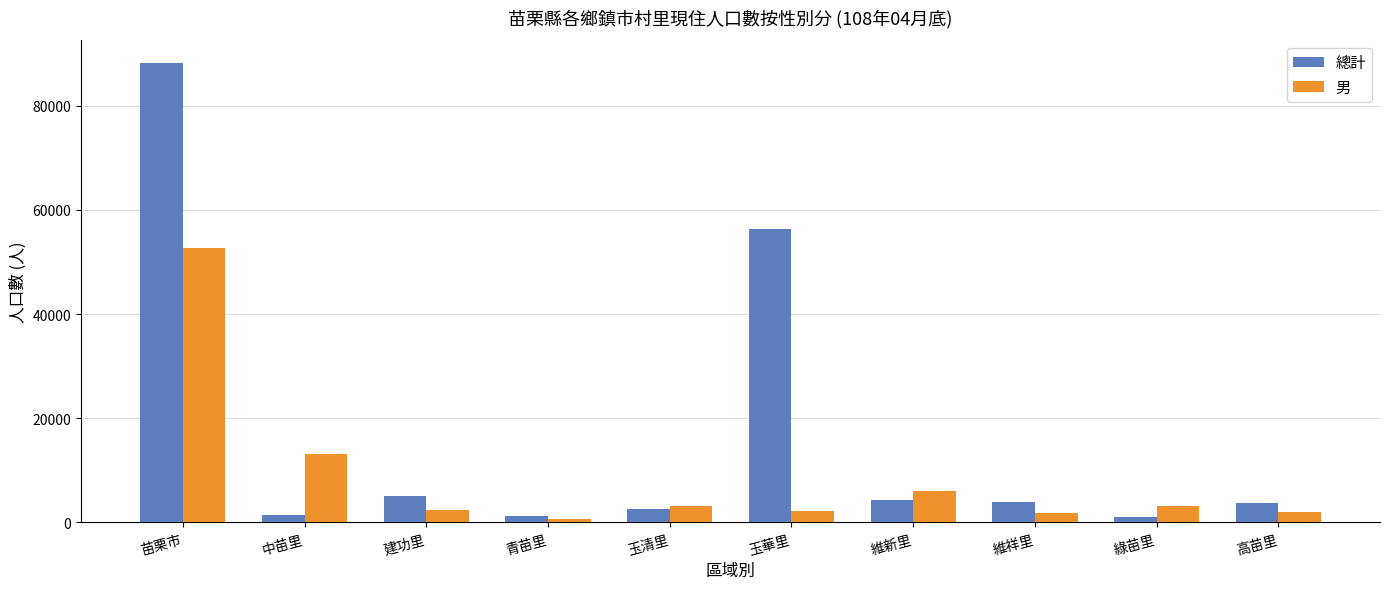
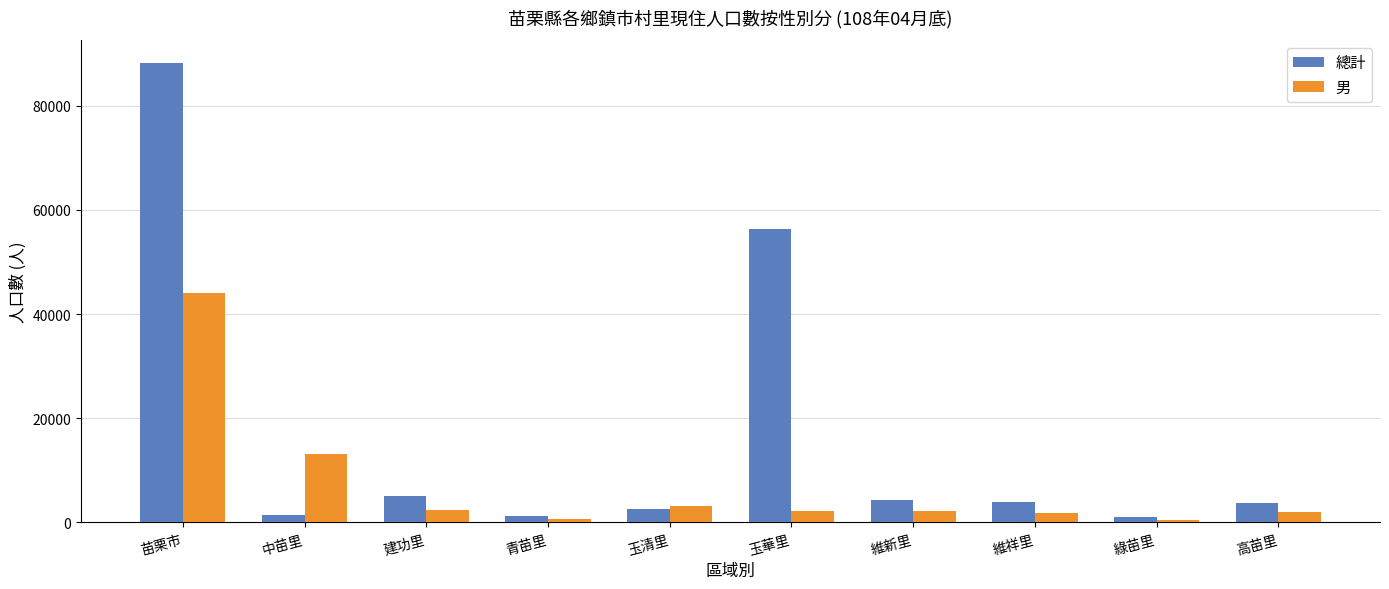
  {
    "總計": {
      "苗栗市": 88000,
      "中苗里": 1000,
      "建功里": 5000,
      "青苗里": 1000,
      "玉清里": 3000,
      "玉華里": 56000,
      "維新里": 4000,
      "維祥里": 4000,
      "綠苗里": 1000,
      "高苗里": 4000
    },
    "男": {
-     "苗栗市": 53000,
+     "苗栗市": 44000,
      "中苗里": 13000,
      "建功里": 2000,
      "青苗里": 1000,
      "玉清里": 3000,
      "玉華里": 2000,
-     "維新里": 6000,
+     "維新里": 2000,
      "維祥里": 2000,
-     "綠苗里": 3000,
+     "綠苗里": 0,
      "高苗里": 2000
    }
  }
